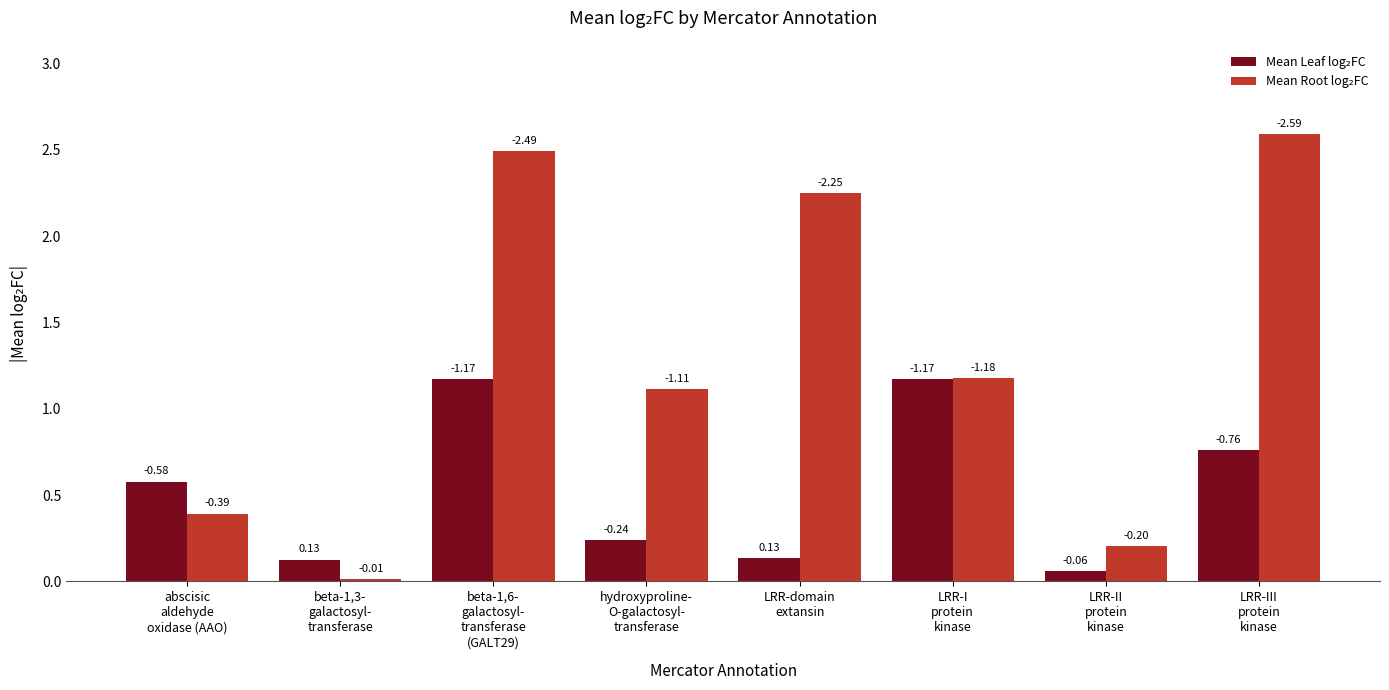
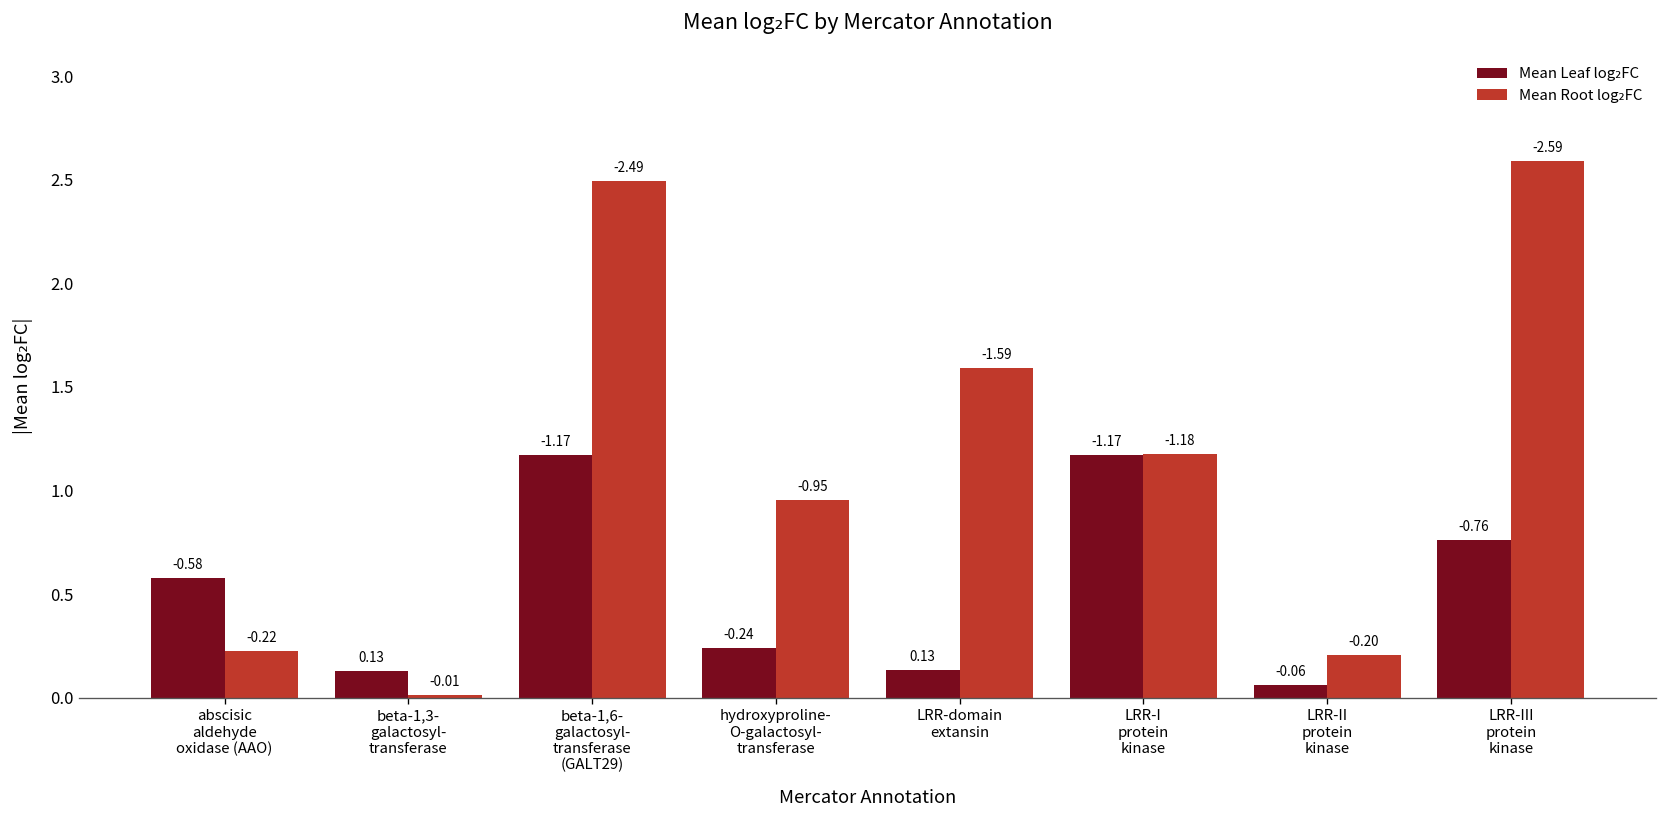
  {
    "Mean Leaf log₂FC": {
      "beta-1,3- galactosyl- transferase": 0.13,
      "LRR-domain extansin": 0.13
    },
    "Mean Root log₂FC": {
-     "abscisic aldehyde oxidase (AAO)": -0.39,
-     "hydroxyproline- O-galactosyl- transferase": -1.11,
-     "LRR-domain extansin": -2.25
+     "abscisic aldehyde oxidase (AAO)": -0.22,
+     "hydroxyproline- O-galactosyl- transferase": -0.95,
+     "LRR-domain extansin": -1.59
    }
  }
